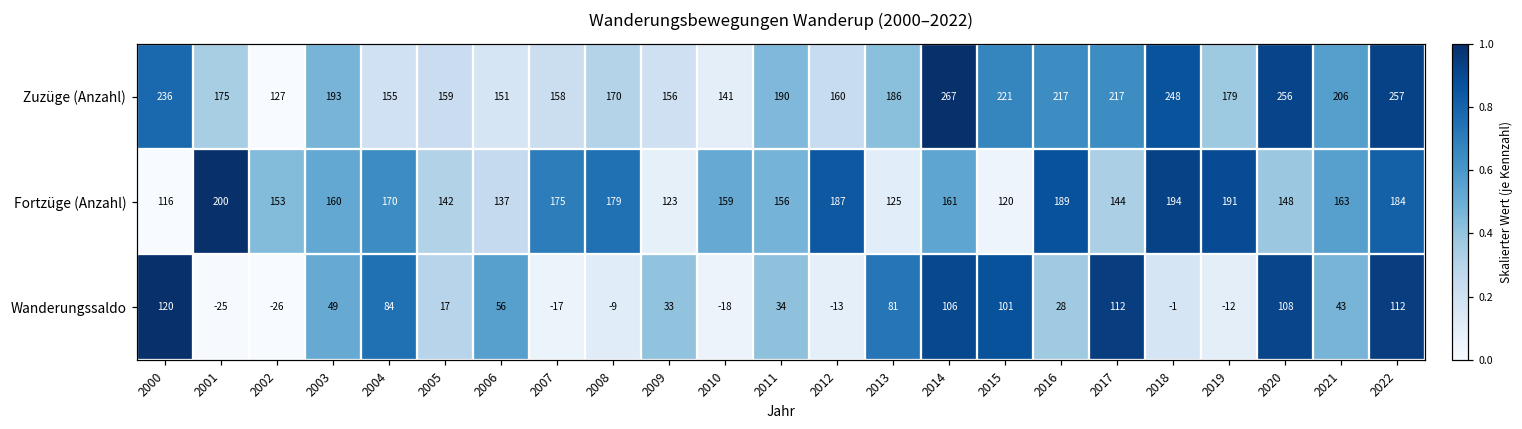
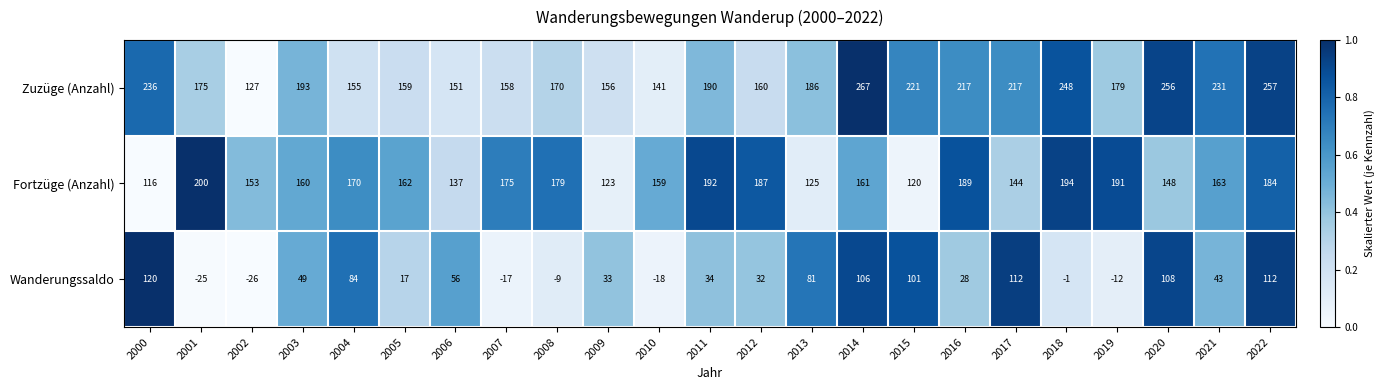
  {
    "Zuzüge (Anzahl)": {
      "2000": 236,
      "2001": 175,
      "2002": 127,
      "2003": 193,
      "2004": 155,
      "2005": 159,
      "2006": 151,
      "2007": 158,
      "2008": 170,
      "2009": 156,
      "2010": 141,
      "2011": 190,
      "2012": 160,
      "2013": 186,
      "2014": 267,
      "2015": 221,
      "2016": 217,
      "2017": 217,
      "2018": 248,
      "2019": 179,
      "2020": 256,
-     "2021": 206,
+     "2021": 231,
      "2022": 257
    },
    "Fortzüge (Anzahl)": {
      "2000": 116,
      "2001": 200,
      "2002": 153,
      "2003": 160,
      "2004": 170,
-     "2005": 142,
+     "2005": 162,
      "2006": 137,
      "2007": 175,
      "2008": 179,
      "2009": 123,
      "2010": 159,
-     "2011": 156,
+     "2011": 192,
      "2012": 187,
      "2013": 125,
      "2014": 161,
      "2015": 120,
      "2016": 189,
      "2017": 144,
      "2018": 194,
      "2019": 191,
      "2020": 148,
      "2021": 163,
      "2022": 184
    },
    "Wanderungssaldo": {
      "2000": 120,
      "2001": -25,
      "2002": -26,
      "2003": 49,
      "2004": 84,
      "2005": 17,
      "2006": 56,
      "2007": -17,
      "2008": -9,
      "2009": 33,
      "2010": -18,
      "2011": 34,
-     "2012": -13,
+     "2012": 32,
      "2013": 81,
      "2014": 106,
      "2015": 101,
      "2016": 28,
      "2017": 112,
      "2018": -1,
      "2019": -12,
      "2020": 108,
      "2021": 43,
      "2022": 112
    }
  }
